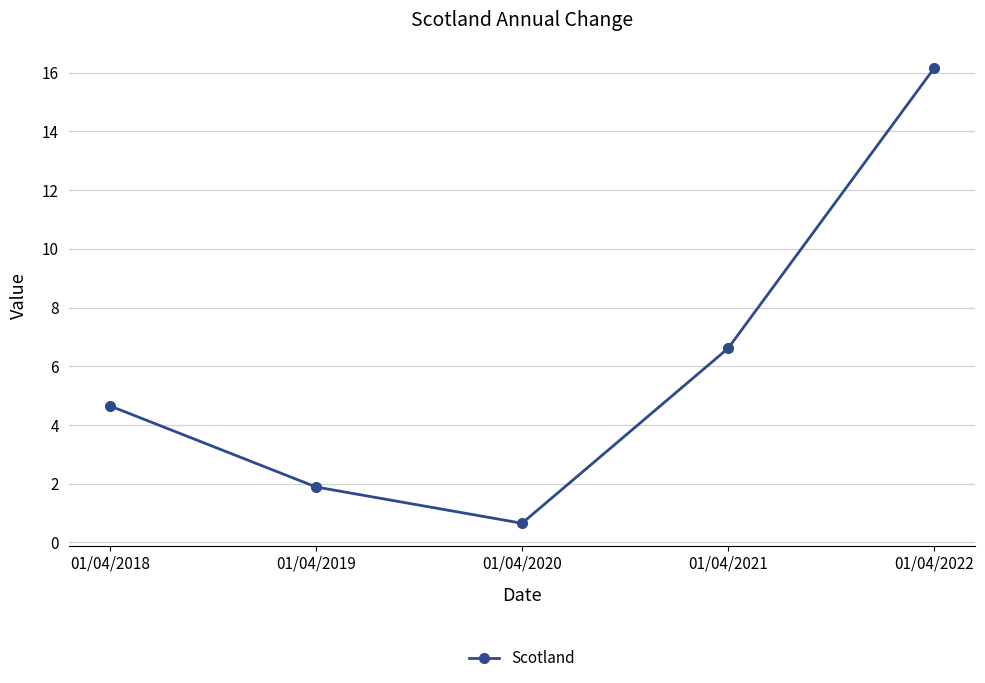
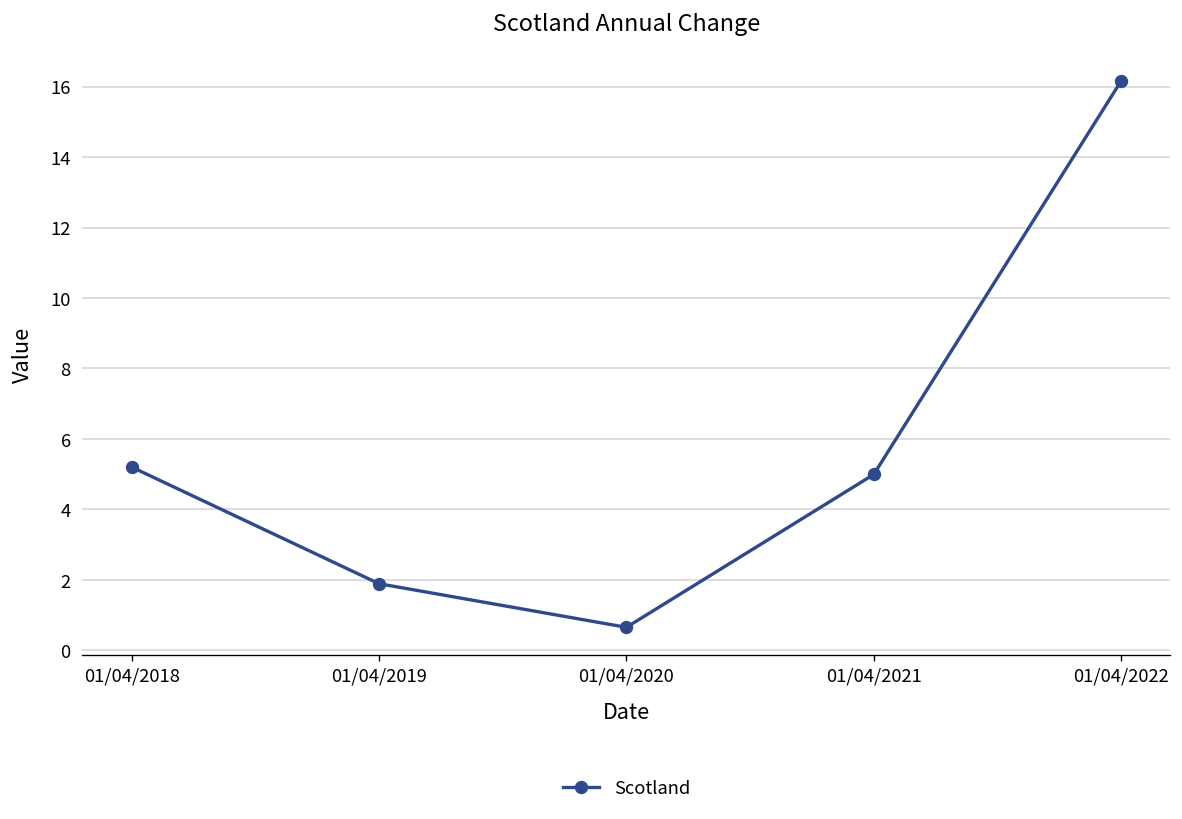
  {
-   "01/04/2018": 4.7,
+   "01/04/2018": 5.2,
    "01/04/2019": 1.9,
    "01/04/2020": 0.7,
-   "01/04/2021": 6.6,
+   "01/04/2021": 5.0,
    "01/04/2022": 16.2
  }
